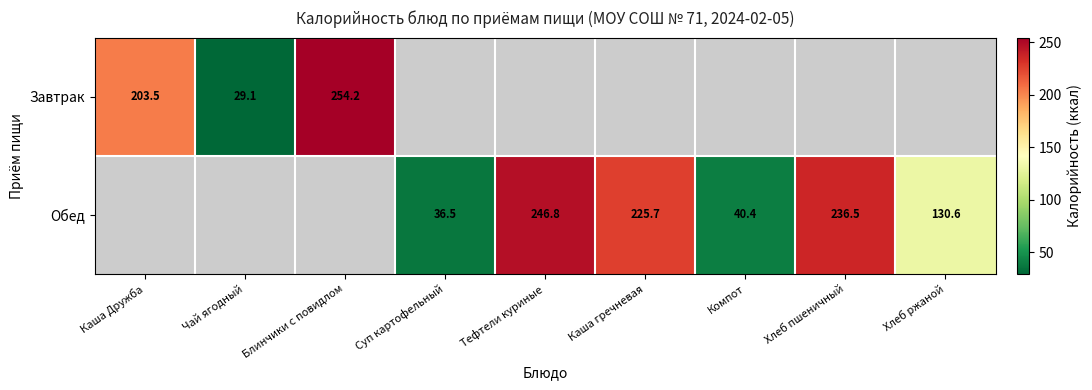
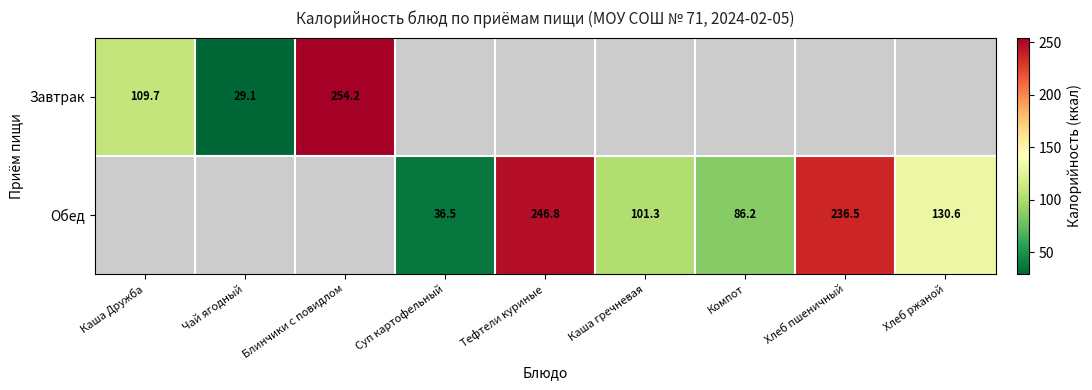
  {
    "Завтрак": {
-     "Каша Дружба": 203.5,
+     "Каша Дружба": 109.7,
      "Чай ягодный": 29.1,
      "Блинчики с повидлом": 254.2
    },
    "Обед": {
      "Суп картофельный": 36.5,
      "Тефтели куриные": 246.8,
-     "Каша гречневая": 225.7,
-     "Компот": 40.4,
+     "Каша гречневая": 101.3,
+     "Компот": 86.2,
      "Хлеб пшеничный": 236.5,
      "Хлеб ржаной": 130.6
    }
  }
